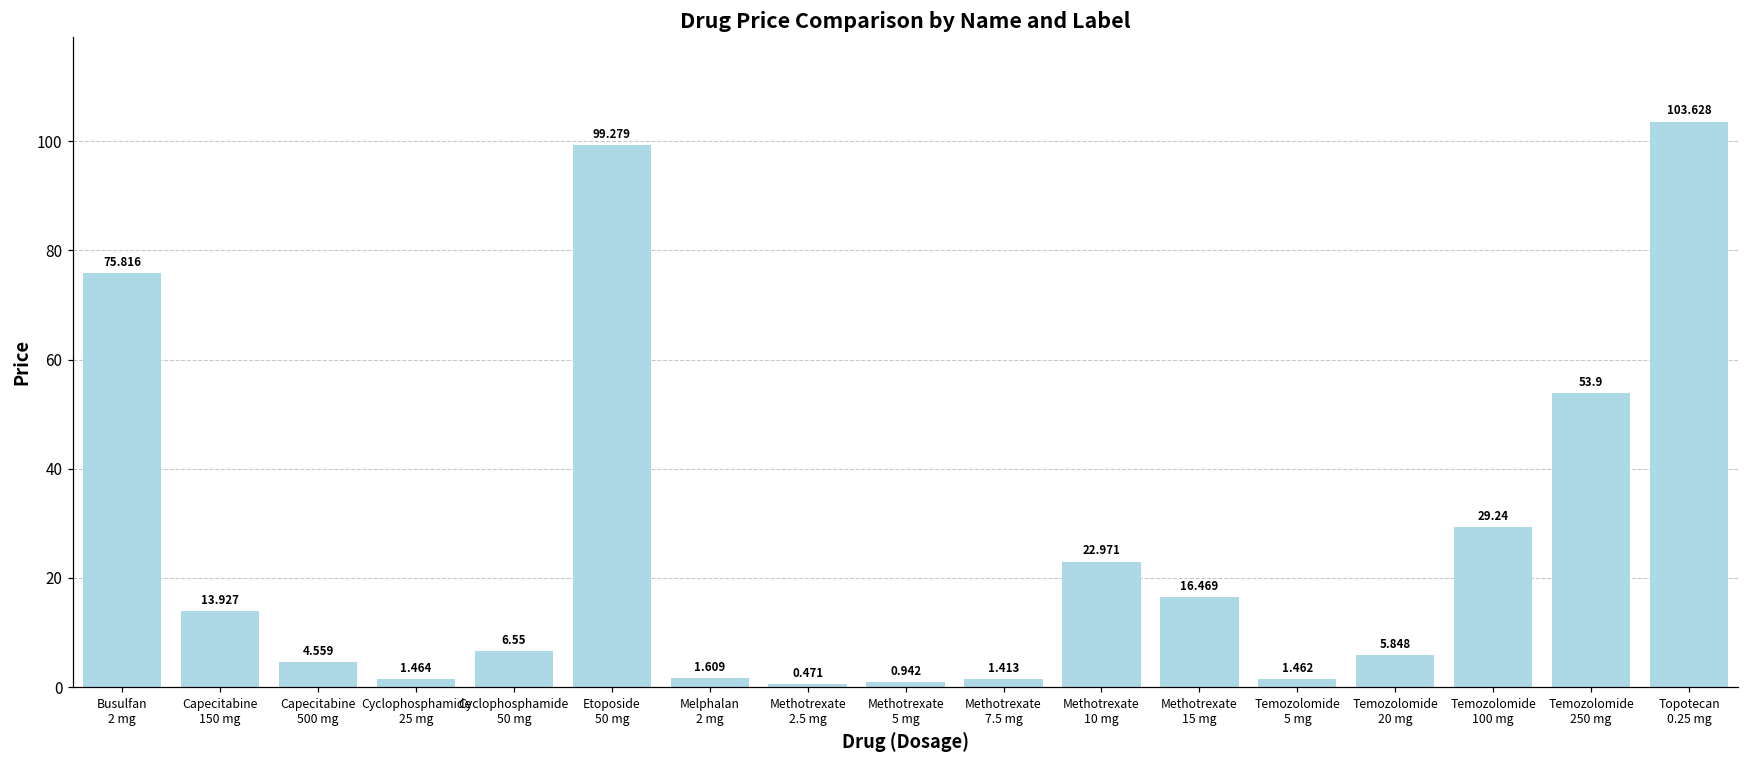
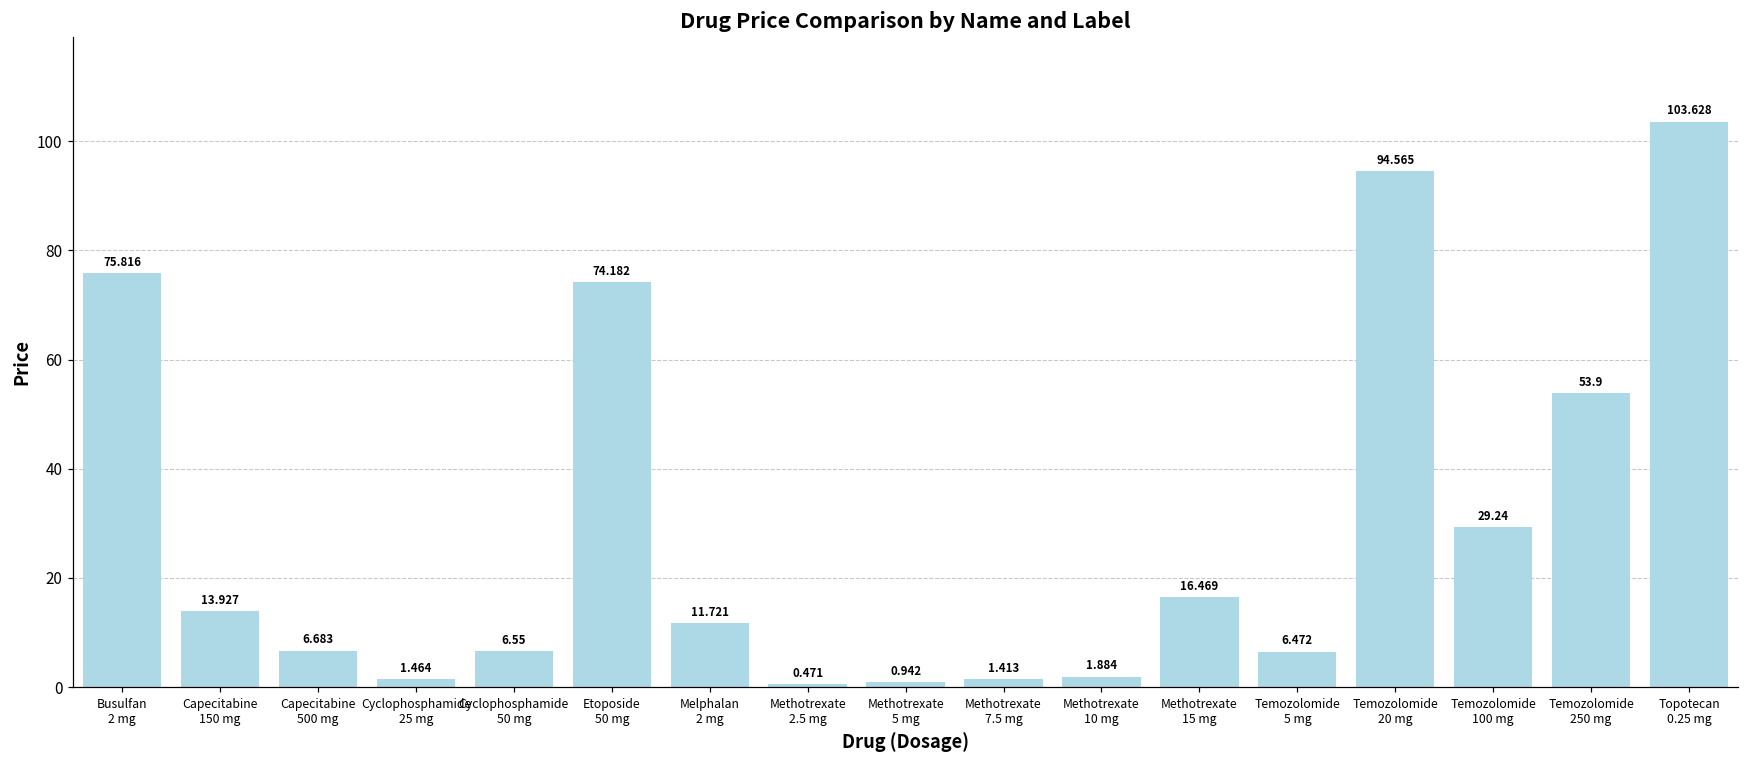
  {
    "Busulfan 2 mg": 75.816,
    "Capecitabine 150 mg": 13.927,
-   "Capecitabine 500 mg": 4.559,
+   "Capecitabine 500 mg": 6.683,
    "Cyclophosphamide 25 mg": 1.464,
    "Cyclophosphamide 50 mg": 6.55,
-   "Etoposide 50 mg": 99.279,
-   "Melphalan 2 mg": 1.609,
+   "Etoposide 50 mg": 74.182,
+   "Melphalan 2 mg": 11.721,
    "Methotrexate 2.5 mg": 0.471,
    "Methotrexate 5 mg": 0.942,
    "Methotrexate 7.5 mg": 1.413,
-   "Methotrexate 10 mg": 22.971,
+   "Methotrexate 10 mg": 1.884,
    "Methotrexate 15 mg": 16.469,
-   "Temozolomide 5 mg": 1.462,
-   "Temozolomide 20 mg": 5.848,
+   "Temozolomide 5 mg": 6.472,
+   "Temozolomide 20 mg": 94.565,
    "Temozolomide 100 mg": 29.24,
    "Temozolomide 250 mg": 53.9,
    "Topotecan 0.25 mg": 103.628
  }
